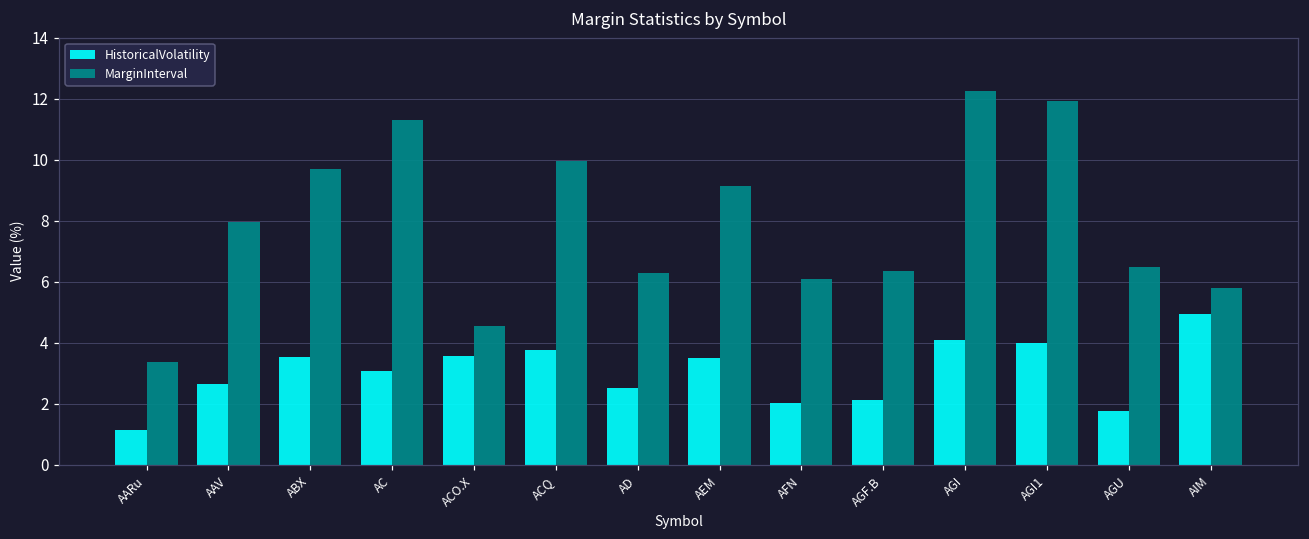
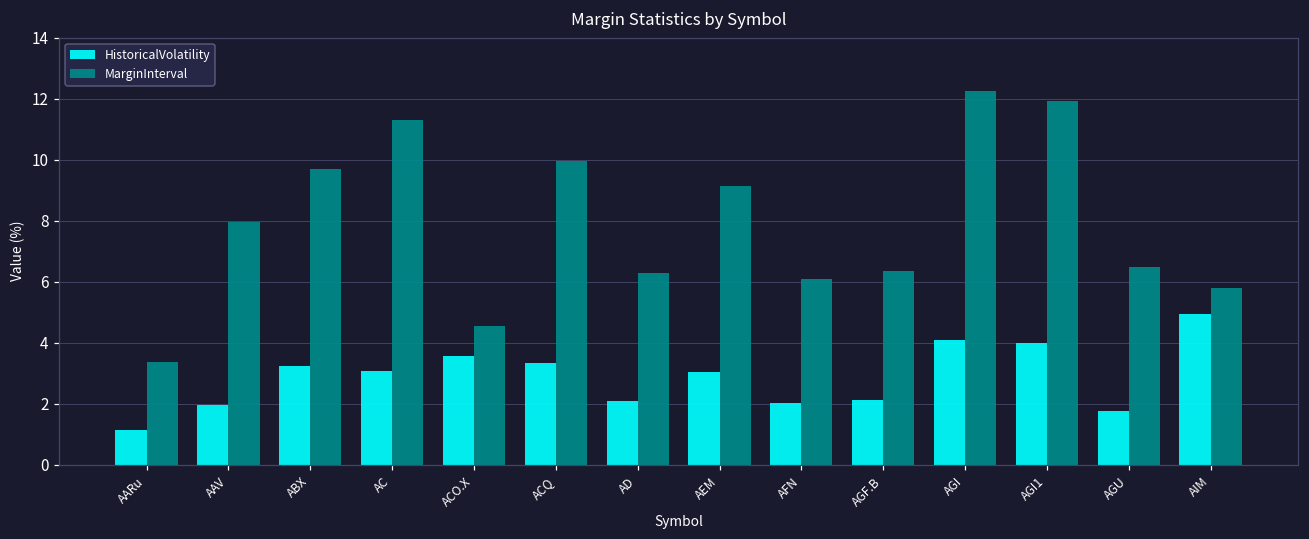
  {
    "HistoricalVolatility": {
      "AARu": 1.1,
-     "AAV": 2.7,
-     "ABX": 3.5,
+     "AAV": 2.0,
+     "ABX": 3.2,
      "AC": 3.1,
      "ACO.X": 3.6,
-     "ACQ": 3.8,
-     "AD": 2.5,
-     "AEM": 3.5,
+     "ACQ": 3.3,
+     "AD": 2.1,
+     "AEM": 3.0,
      "AFN": 2.0,
      "AGF.B": 2.1,
      "AGI": 4.1,
      "AGI1": 4.0,
      "AGU": 1.8,
      "AIM": 5.0
    },
    "MarginInterval": {
      "AARu": 3.4,
      "AAV": 8.0,
      "ABX": 9.7,
      "AC": 11.3,
      "ACO.X": 4.5,
      "ACQ": 10.0,
      "AD": 6.3,
      "AEM": 9.1,
      "AFN": 6.1,
      "AGF.B": 6.4,
      "AGI": 12.2,
      "AGI1": 11.9,
      "AGU": 6.5,
      "AIM": 5.8
    }
  }
